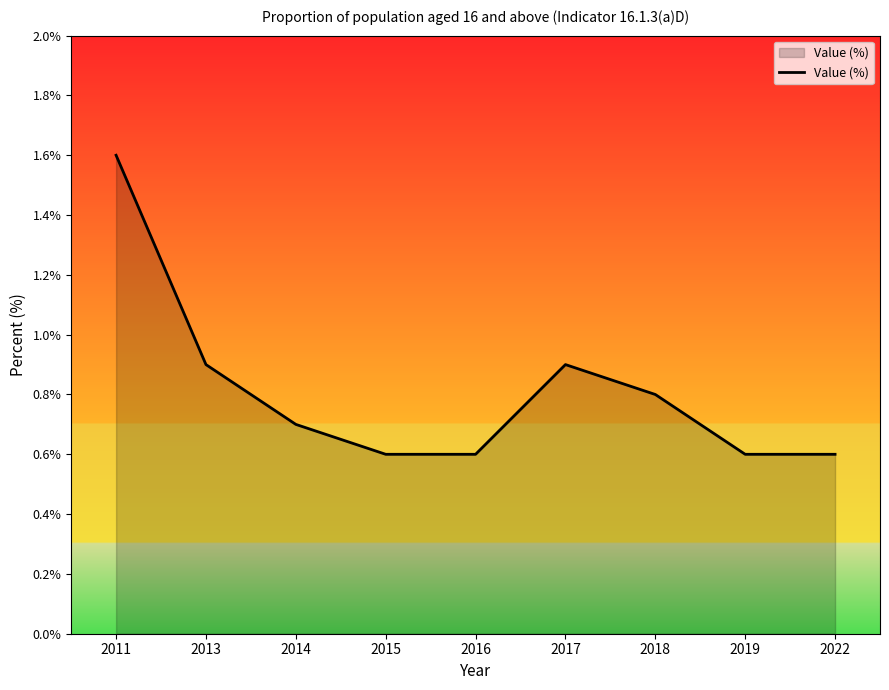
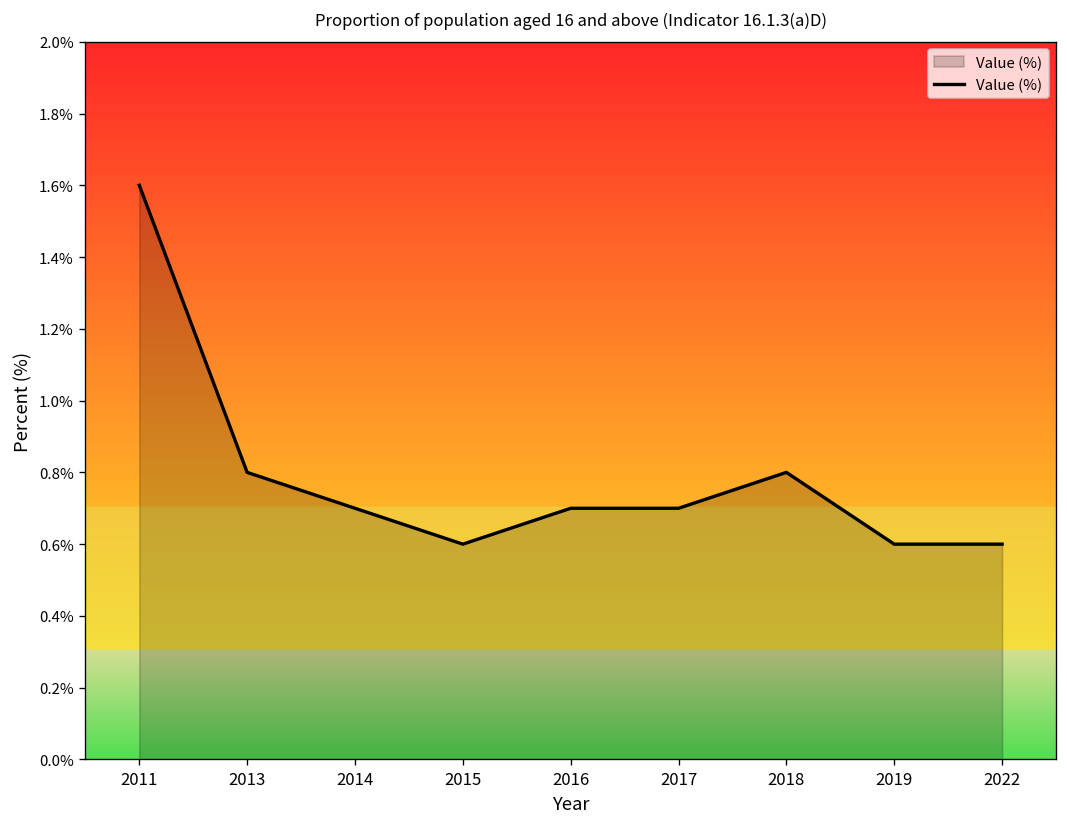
  {
    "2011": "1.6%",
-   "2013": "0.9%",
+   "2013": "0.8%",
    "2014": "0.7%",
    "2015": "0.6%",
-   "2016": "0.6%",
-   "2017": "0.9%",
+   "2016": "0.7%",
+   "2017": "0.7%",
    "2018": "0.8%",
    "2019": "0.6%",
    "2022": "0.6%"
  }
